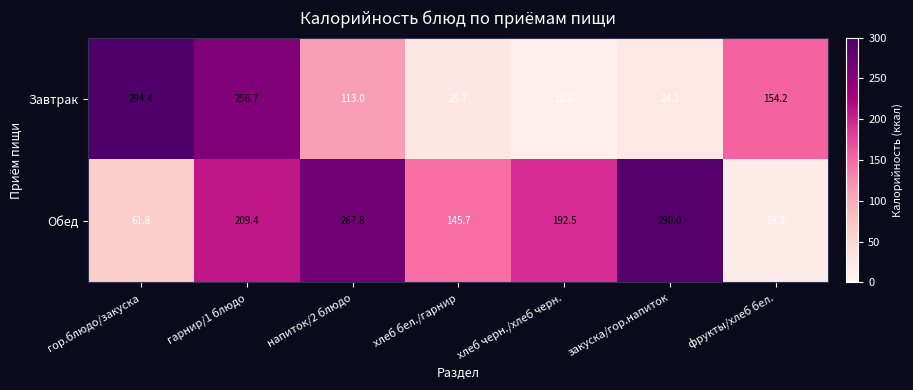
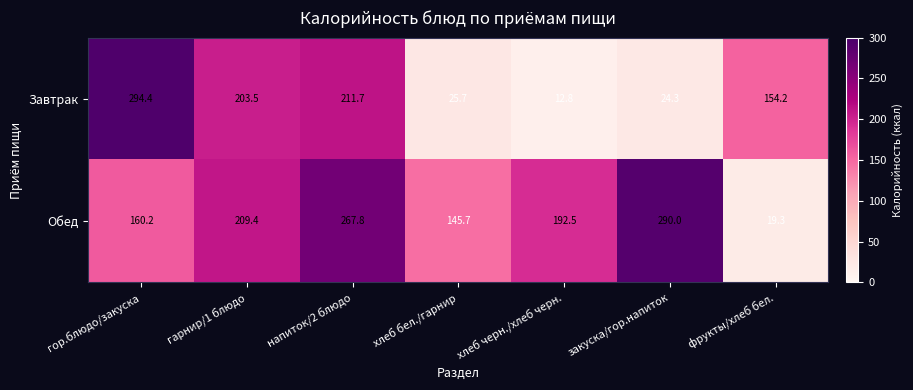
  {
    "Завтрак": {
      "гор.блюдо/закуска": 294.4,
-     "гарнир/1 блюдо": 256.7,
-     "напиток/2 блюдо": 113.0,
+     "гарнир/1 блюдо": 203.5,
+     "напиток/2 блюдо": 211.7,
      "фрукты/хлеб бел.": 154.2
    },
    "Обед": {
-     "гор.блюдо/закуска": 61.8,
+     "гор.блюдо/закуска": 160.2,
      "гарнир/1 блюдо": 209.4,
      "напиток/2 блюдо": 267.8,
      "хлеб бел./гарнир": 145.7,
      "хлеб черн./хлеб черн.": 192.5,
      "закуска/гор.напиток": 290.0
    }
  }
